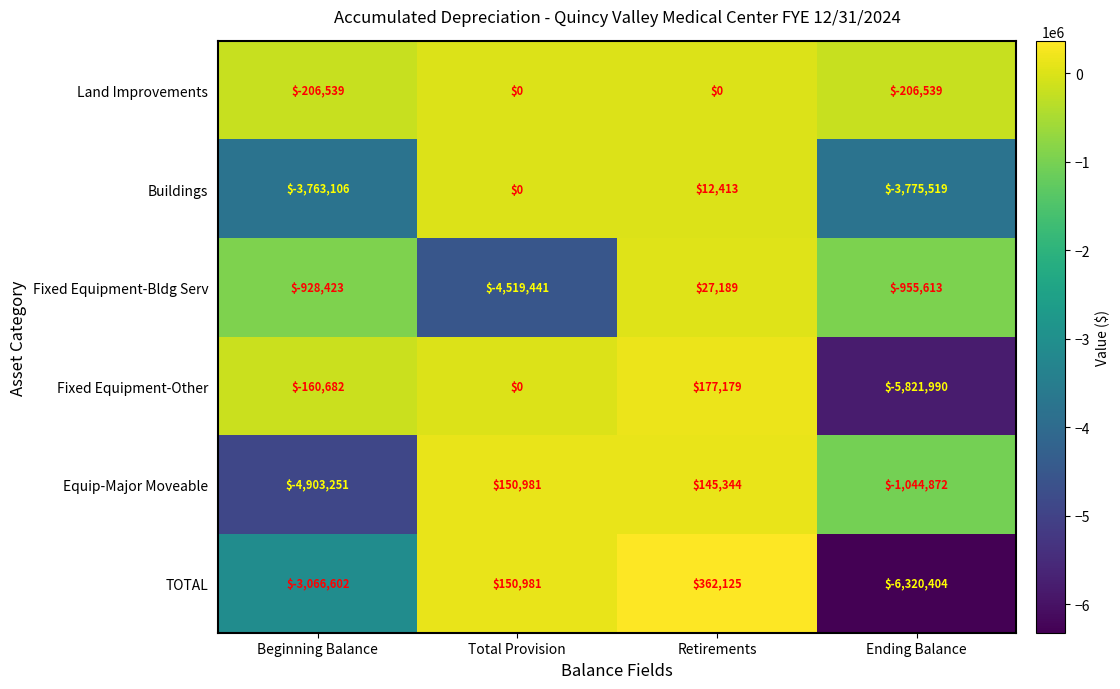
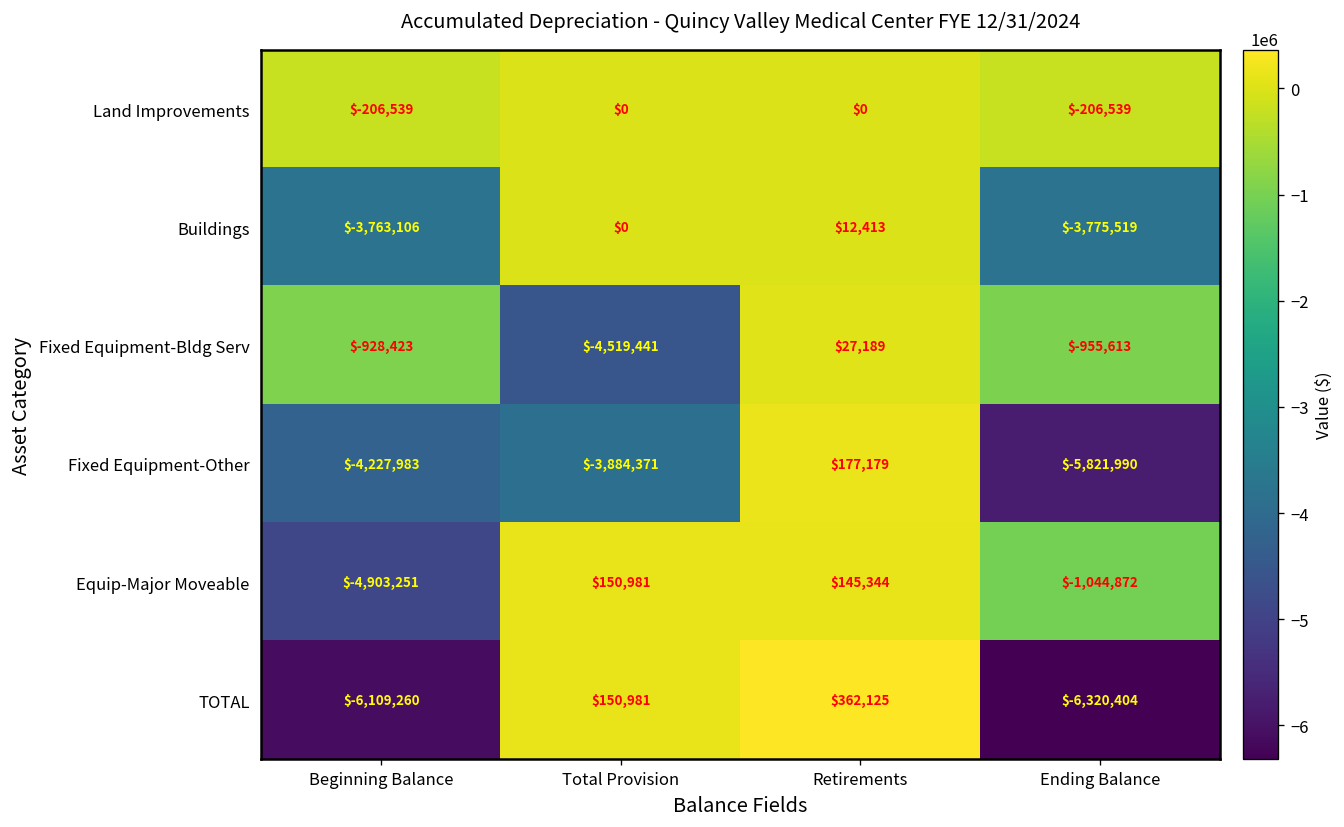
  {
    "Land Improvements": {
      "Beginning Balance": "$-206,539",
      "Total Provision": "$0",
      "Retirements": "$0",
      "Ending Balance": "$-206,539"
    },
    "Buildings": {
      "Beginning Balance": "$-3,763,106",
      "Total Provision": "$0",
      "Retirements": "$12,413",
      "Ending Balance": "$-3,775,519"
    },
    "Fixed Equipment-Bldg Serv": {
      "Beginning Balance": "$-928,423",
      "Total Provision": "$-4,519,441",
      "Retirements": "$27,189",
      "Ending Balance": "$-955,613"
    },
    "Fixed Equipment-Other": {
-     "Beginning Balance": "$-160,682",
-     "Total Provision": "$0",
+     "Beginning Balance": "$-4,227,983",
+     "Total Provision": "$-3,884,371",
      "Retirements": "$177,179",
      "Ending Balance": "$-5,821,990"
    },
    "Equip-Major Moveable": {
      "Beginning Balance": "$-4,903,251",
      "Total Provision": "$150,981",
      "Retirements": "$145,344",
      "Ending Balance": "$-1,044,872"
    },
    "TOTAL": {
-     "Beginning Balance": "$-3,066,602",
+     "Beginning Balance": "$-6,109,260",
      "Total Provision": "$150,981",
      "Retirements": "$362,125",
      "Ending Balance": "$-6,320,404"
    }
  }
